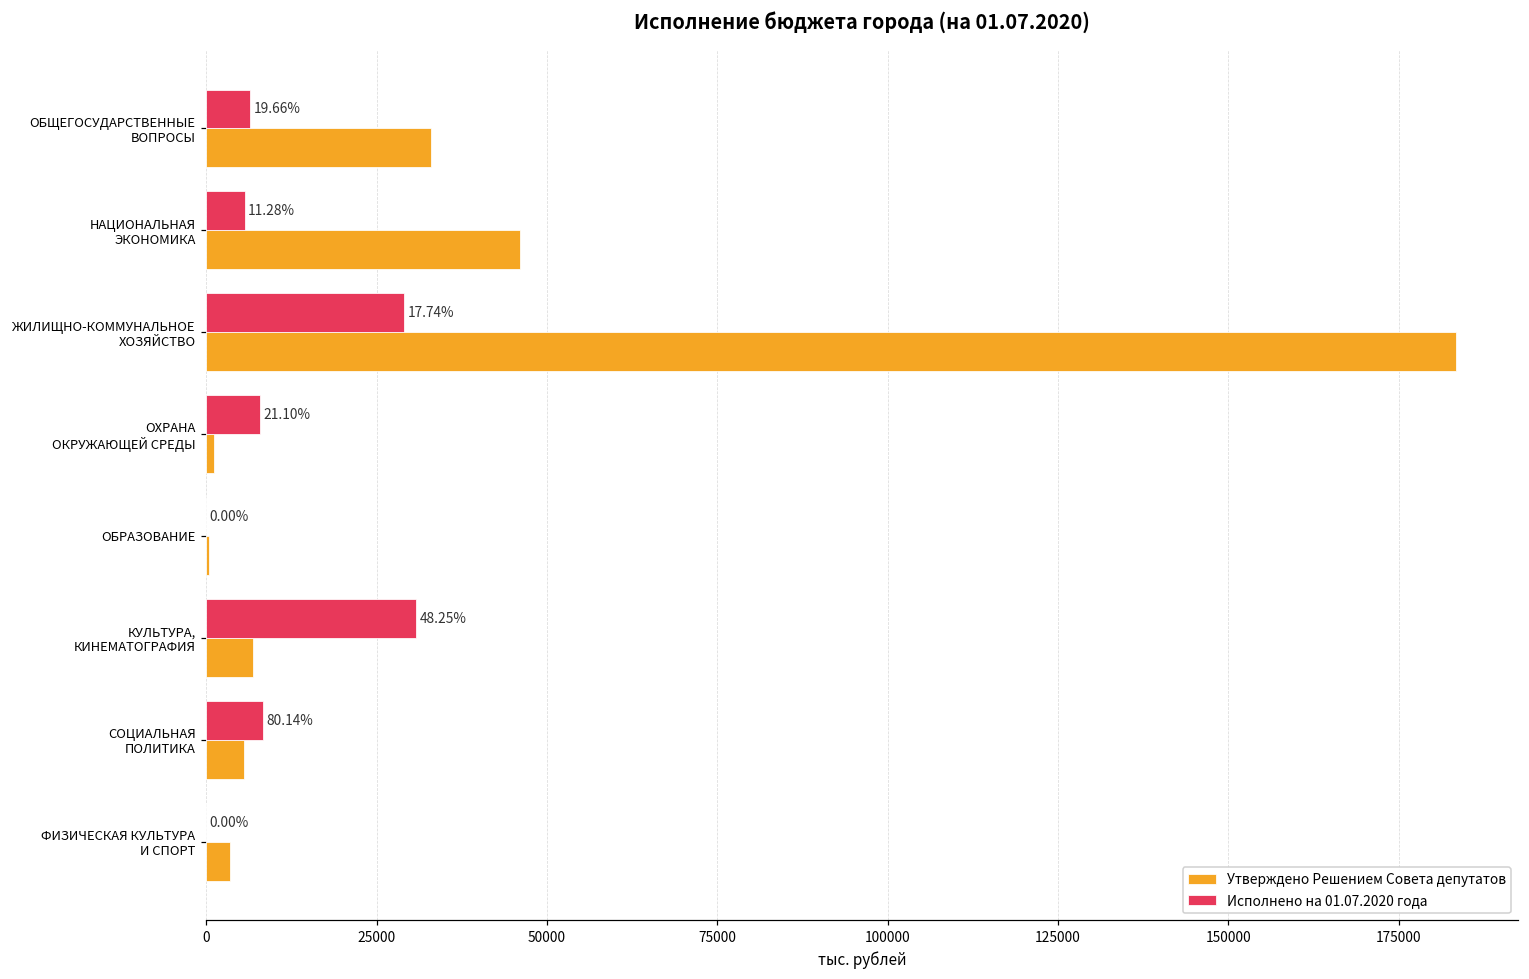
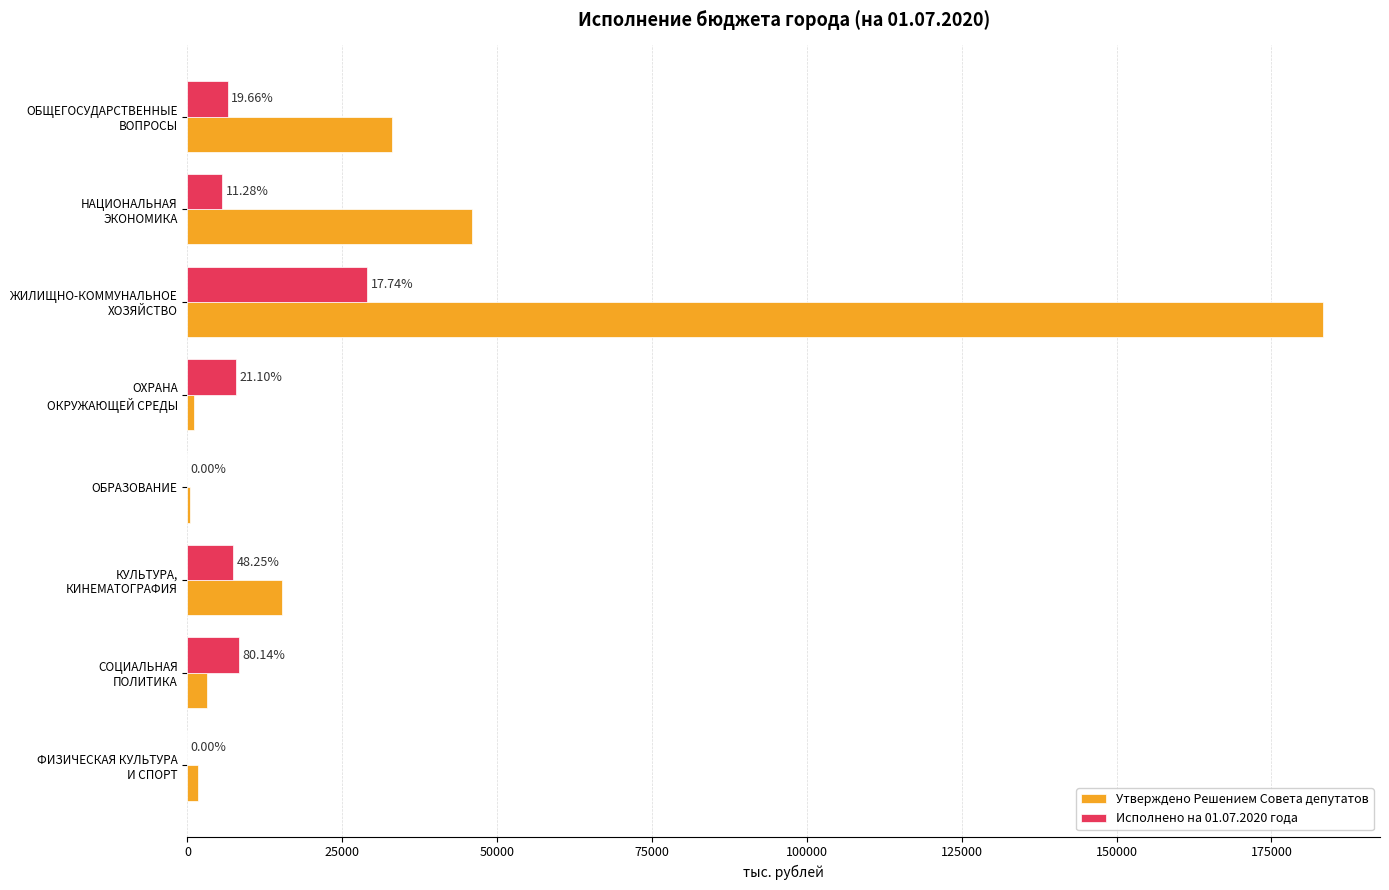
  {
    "Утверждено Решением Совета депутатов": {
      "ОБЩЕГОСУДАРСТВЕННЫЕ ВОПРОСЫ": 33000,
      "НАЦИОНАЛЬНАЯ ЭКОНОМИКА": 46000,
      "ЖИЛИЩНО-КОММУНАЛЬНОЕ ХОЗЯЙСТВО": 183000,
      "ОХРАНА ОКРУЖАЮЩЕЙ СРЕДЫ": 1000,
      "ОБРАЗОВАНИЕ": 0,
-     "КУЛЬТУРА, КИНЕМАТОГРАФИЯ": 7000,
-     "СОЦИАЛЬНАЯ ПОЛИТИКА": 6000,
-     "ФИЗИЧЕСКАЯ КУЛЬТУРА И СПОРТ": 4000
+     "КУЛЬТУРА, КИНЕМАТОГРАФИЯ": 15000,
+     "СОЦИАЛЬНАЯ ПОЛИТИКА": 3000,
+     "ФИЗИЧЕСКАЯ КУЛЬТУРА И СПОРТ": 2000
    },
    "Исполнено на 01.07.2020 года": {
-     "КУЛЬТУРА, КИНЕМАТОГРАФИЯ": 31000
+     "КУЛЬТУРА, КИНЕМАТОГРАФИЯ": 7000
    }
  }
